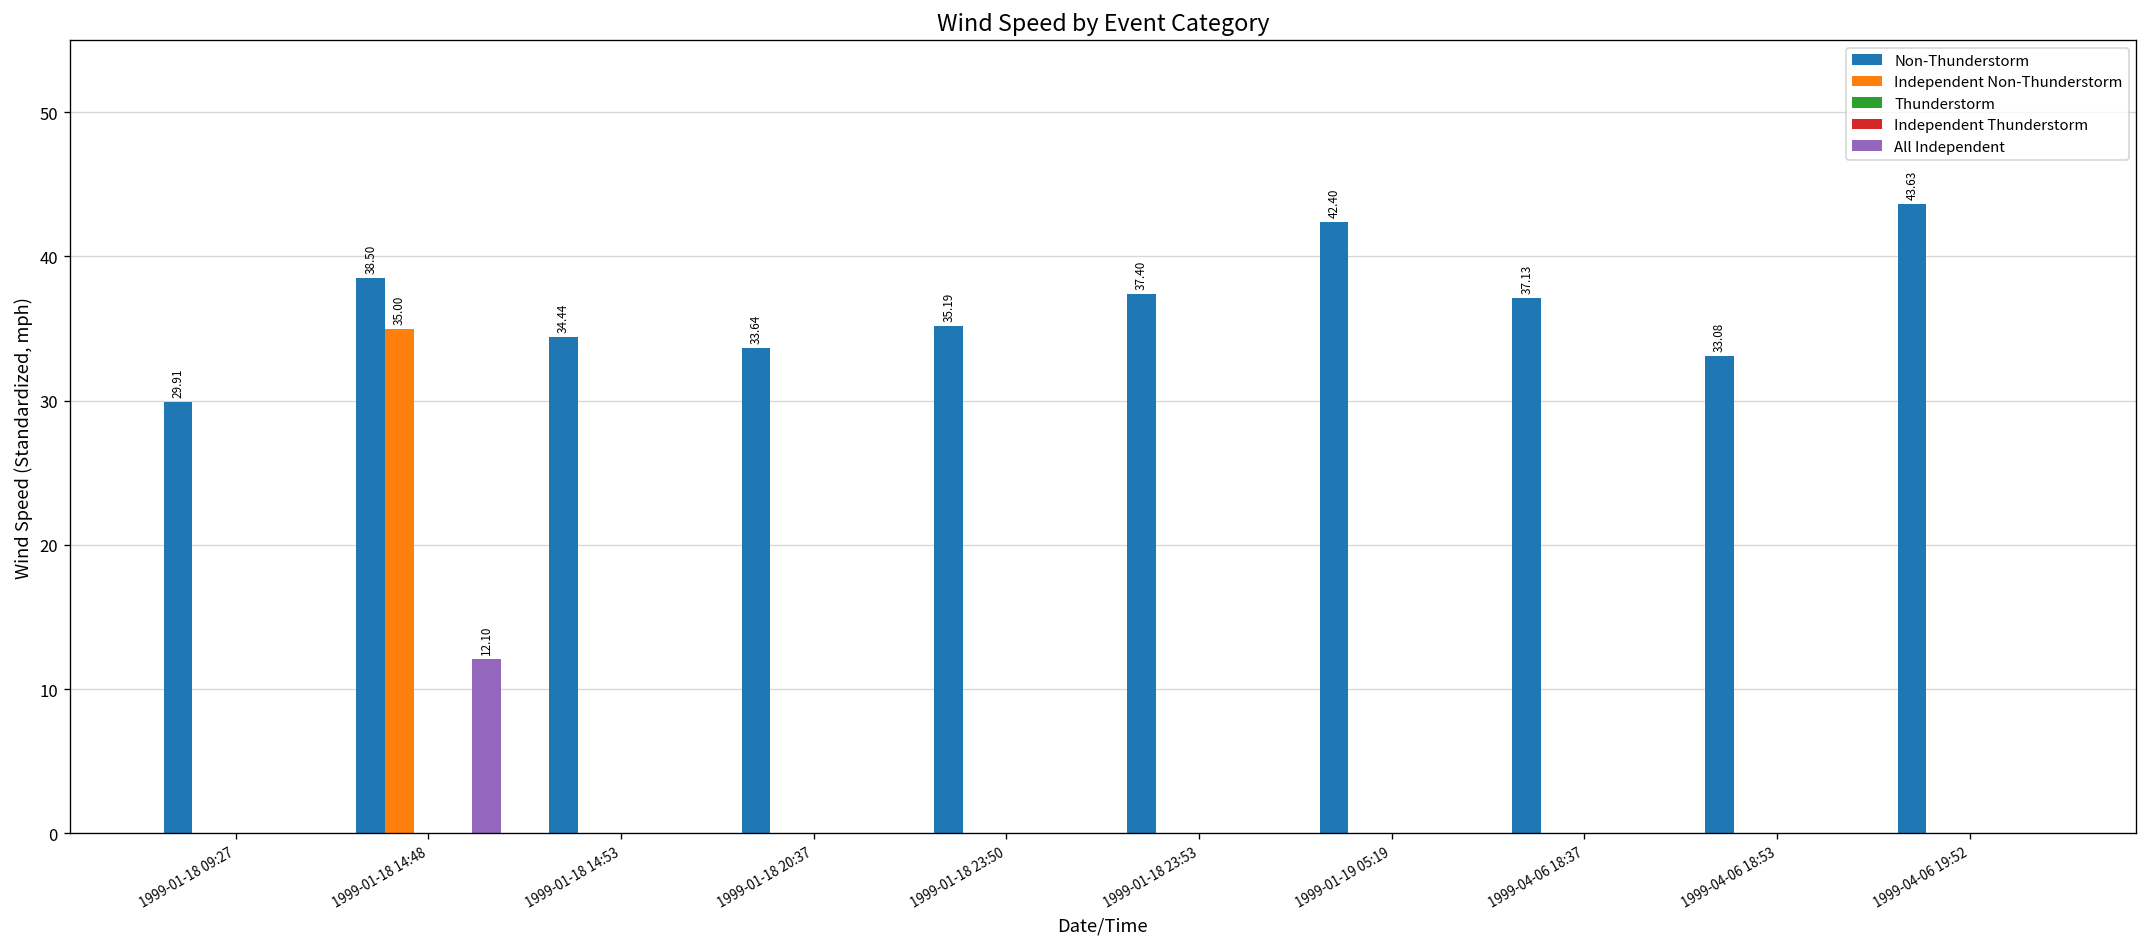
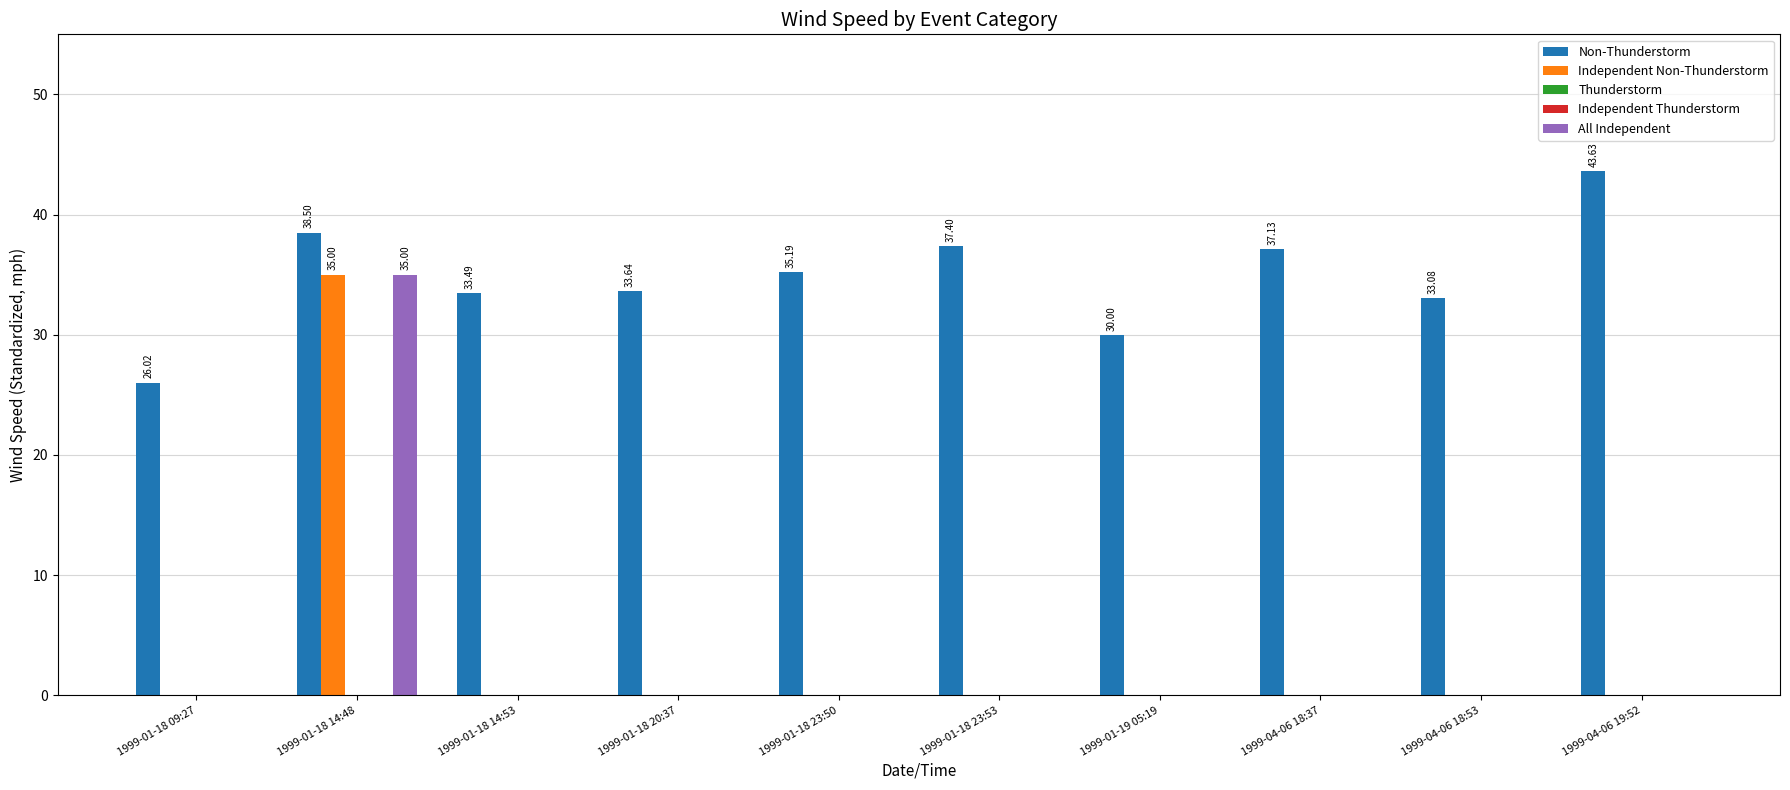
  {
    "Non-Thunderstorm": {
-     "1999-01-18 09:27": 29.91,
+     "1999-01-18 09:27": 26.02,
      "1999-01-18 14:48": 38.50,
-     "1999-01-18 14:53": 34.44,
+     "1999-01-18 14:53": 33.49,
      "1999-01-18 20:37": 33.64,
      "1999-01-18 23:50": 35.19,
      "1999-01-18 23:53": 37.40,
-     "1999-01-19 05:19": 42.40,
+     "1999-01-19 05:19": 30.00,
      "1999-04-06 18:37": 37.13,
      "1999-04-06 18:53": 33.08,
      "1999-04-06 19:52": 43.63
    },
    "Independent Non-Thunderstorm": {
      "1999-01-18 14:48": 35.00
    },
    "Thunderstorm": {
      "1999-01-18 09:27": 0.0,
      "1999-01-18 14:48": 0.0,
      "1999-01-18 14:53": 0.0,
      "1999-01-18 20:37": 0.0,
      "1999-01-18 23:50": 0.0,
      "1999-01-18 23:53": 0.0,
      "1999-01-19 05:19": 0.0,
      "1999-04-06 18:37": 0.0,
      "1999-04-06 18:53": 0.0,
      "1999-04-06 19:52": 0.0
    },
    "Independent Thunderstorm": {
      "1999-01-18 09:27": 0.0,
      "1999-01-18 14:48": 0.0,
      "1999-01-18 14:53": 0.0,
      "1999-01-18 20:37": 0.0,
      "1999-01-18 23:50": 0.0,
      "1999-01-18 23:53": 0.0,
      "1999-01-19 05:19": 0.0,
      "1999-04-06 18:37": 0.0,
      "1999-04-06 18:53": 0.0,
      "1999-04-06 19:52": 0.0
    },
    "All Independent": {
-     "1999-01-18 14:48": 12.10
+     "1999-01-18 14:48": 35.00
    }
  }
